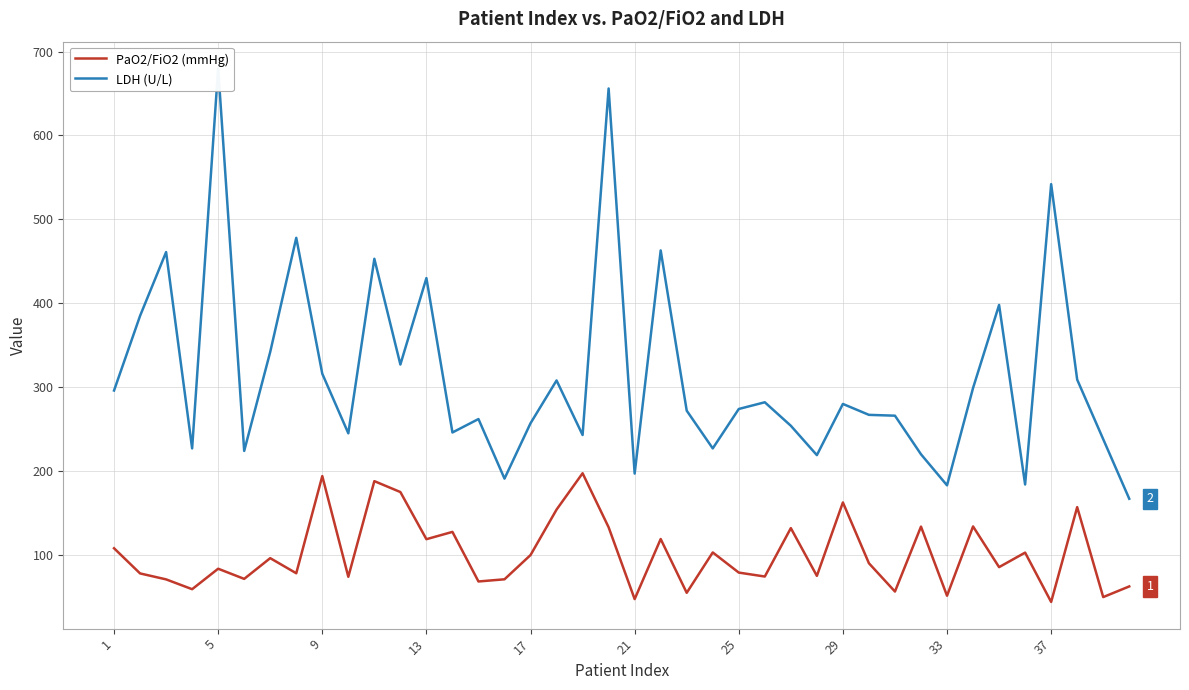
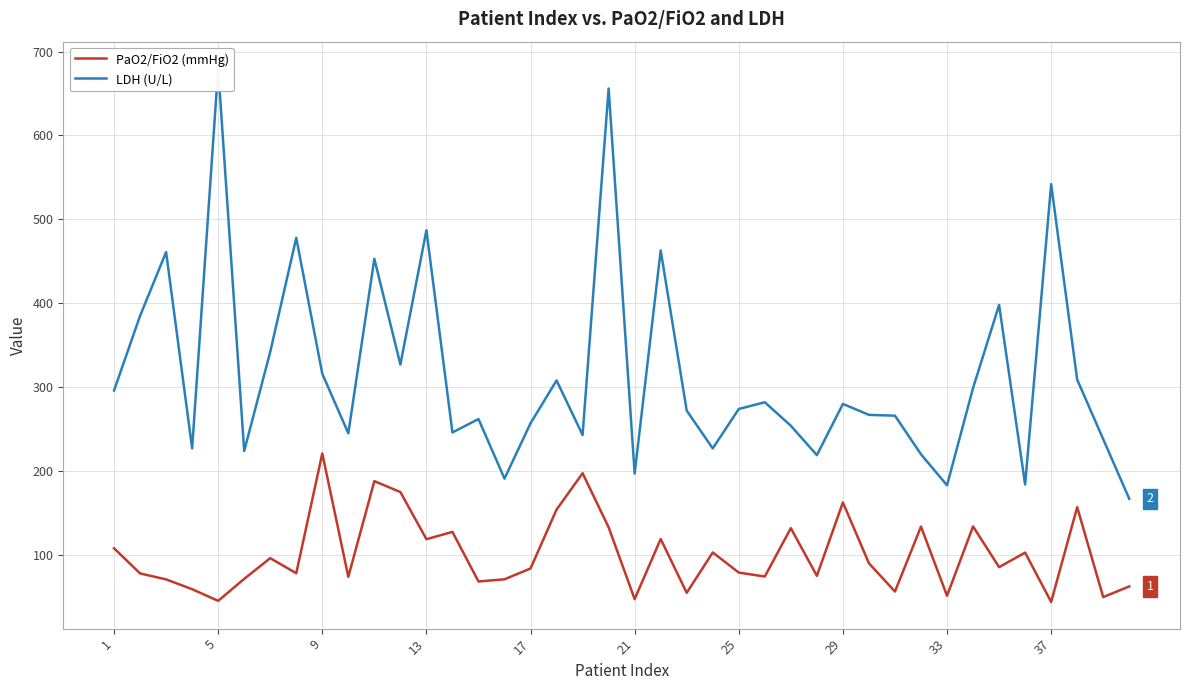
  {
    "PaO2/FiO2 (mmHg)": {
      "1": 110,
-     "5": 80,
-     "9": 190,
+     "5": 50,
+     "9": 220,
      "13": 120,
-     "17": 100,
+     "17": 80,
      "21": 50,
      "25": 80,
      "29": 160,
      "33": 50,
      "37": 40
    },
    "LDH (U/L)": {
      "1": 300,
      "9": 320,
-     "13": 430,
+     "13": 490,
      "17": 260,
      "21": 200,
      "25": 270,
      "29": 280,
      "33": 180,
      "37": 540
    }
  }
